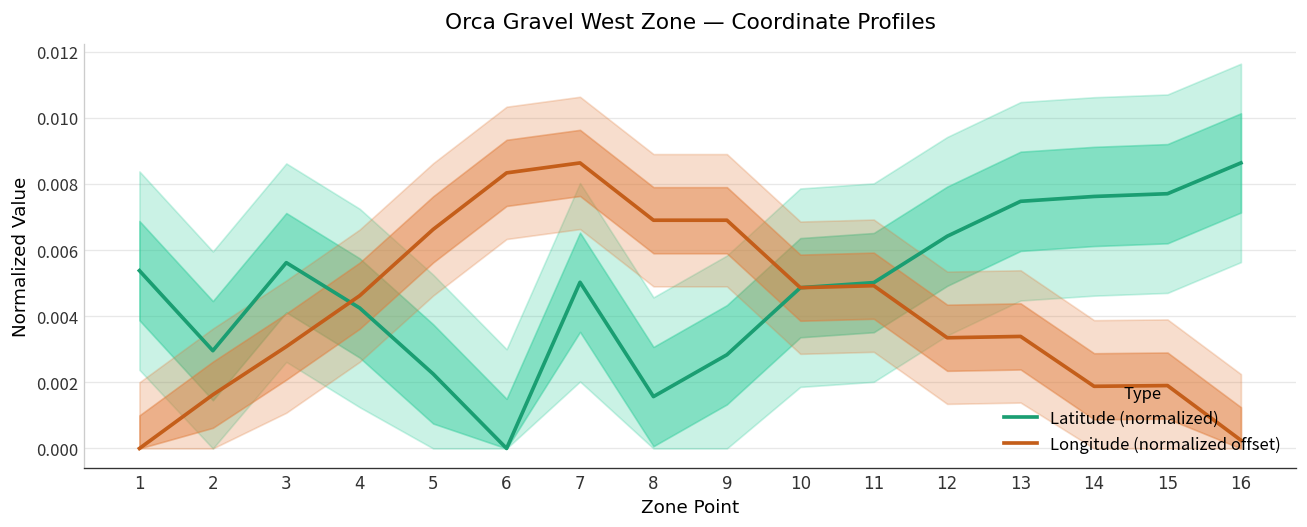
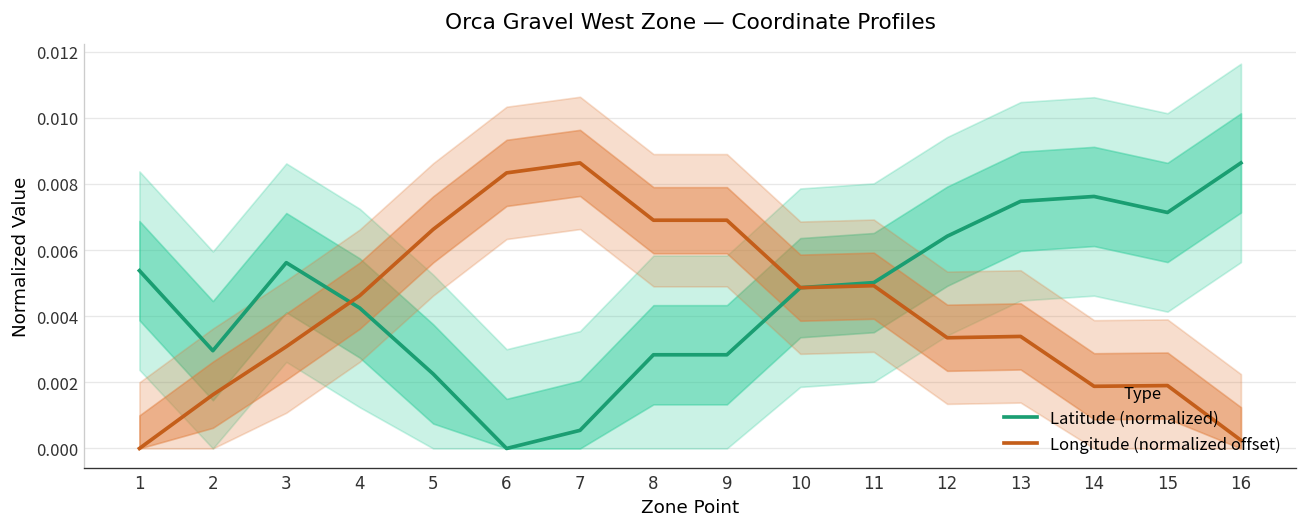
  {
    "Latitude (normalized)": {
      "1": 0.0054,
      "2": 0.0030,
      "3": 0.0056,
      "4": 0.0042,
      "5": 0.0023,
      "6": 0.0000,
-     "7": 0.0050,
-     "8": 0.0016,
+     "7": 0.0005,
+     "8": 0.0028,
      "9": 0.0028,
      "11": 0.0050,
      "12": 0.0064,
      "13": 0.0075,
      "14": 0.0076,
-     "15": 0.0077,
+     "15": 0.0071,
      "16": 0.0086
    }
  }
